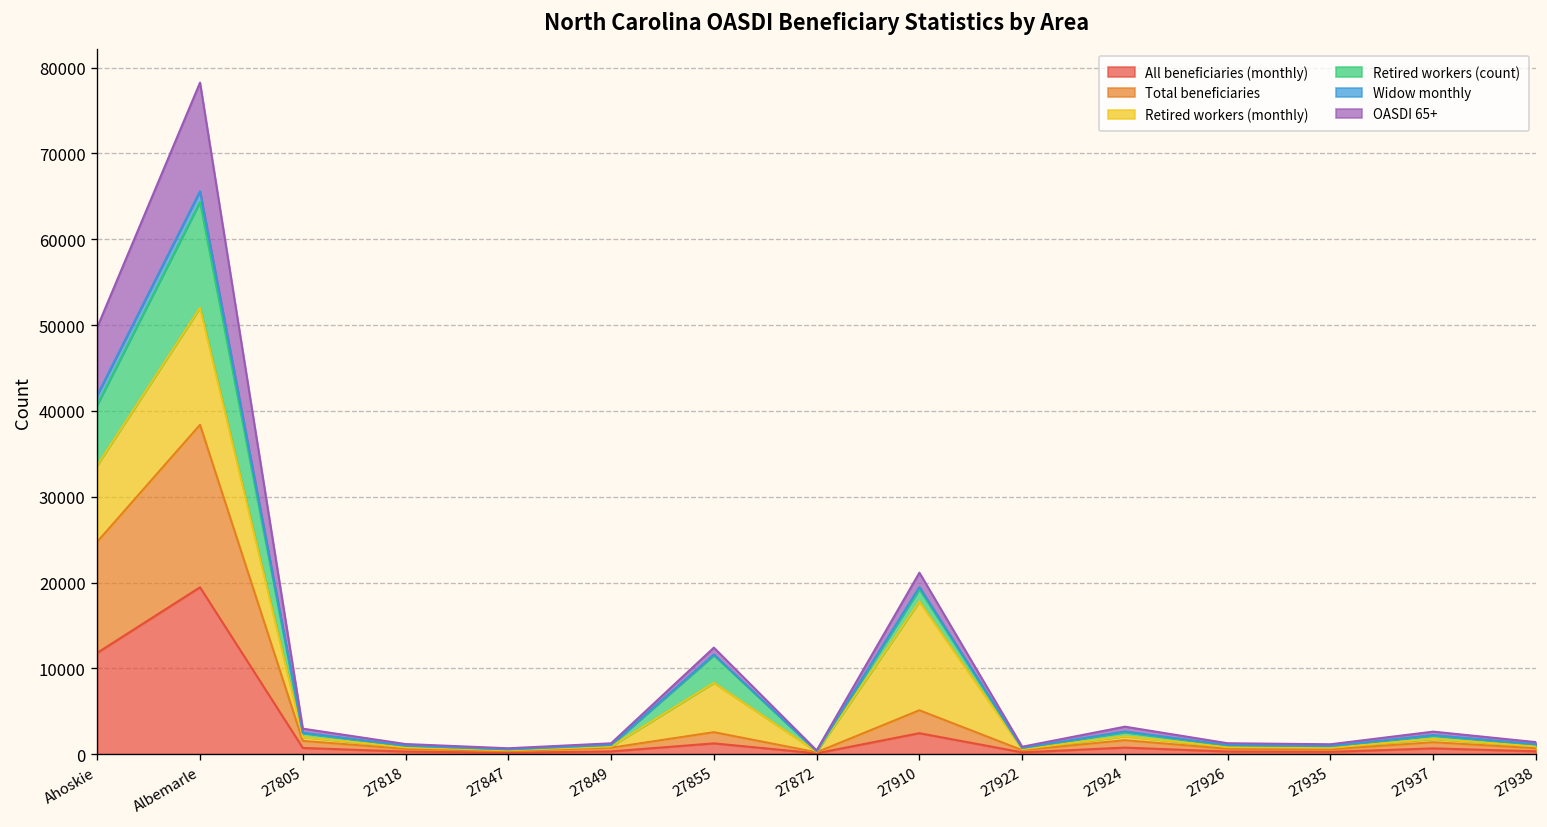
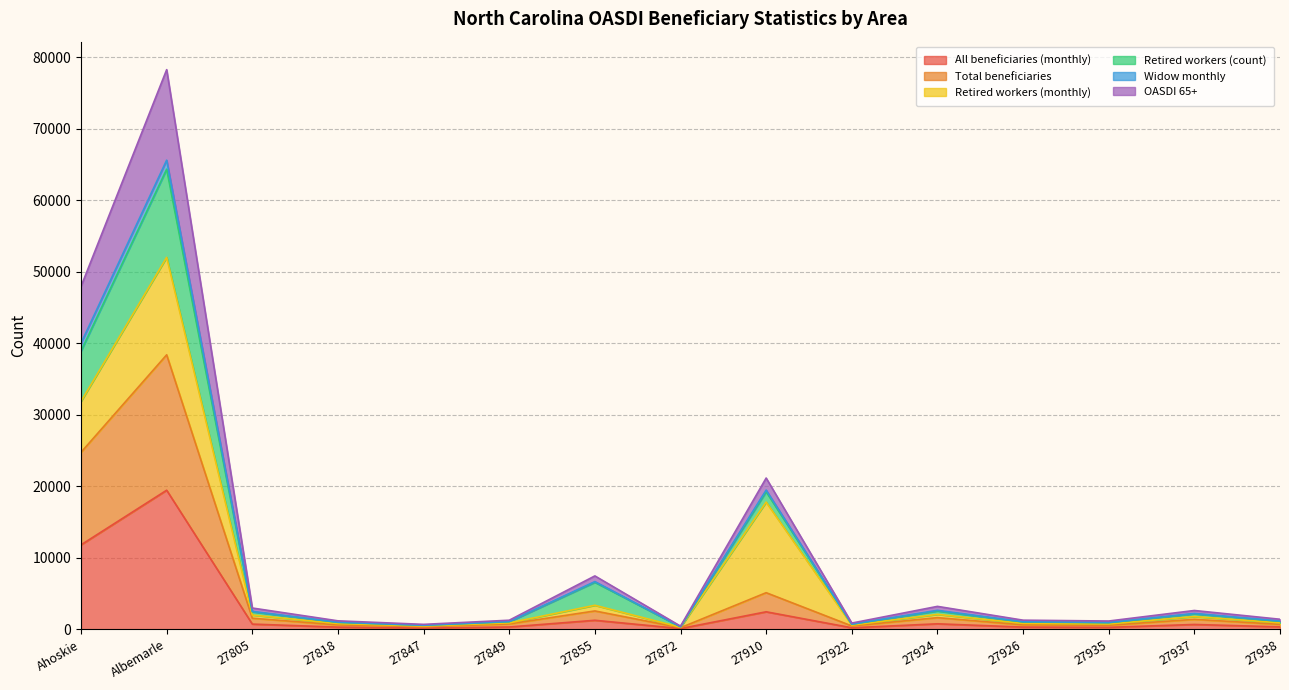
  {
    "Retired workers (monthly)": {
-     "Ahoskie": 9000,
+     "Ahoskie": 7000,
      "Albemarle": 14000,
      "27805": 0,
-     "27855": 6000,
+     "27855": 1000,
      "27910": 13000,
      "27924": 0,
      "27937": 0
    },
    "Retired workers (count)": {
      "Ahoskie": 7000,
      "Albemarle": 12000
    },
    "Widow monthly": {
      "Ahoskie": 1000,
      "Albemarle": 1000
    },
    "OASDI 65+": {
      "Ahoskie": 8000,
      "Albemarle": 13000,
      "27805": 0,
      "27855": 1000,
      "27910": 2000,
      "27924": 1000,
      "27937": 0
    }
  }
